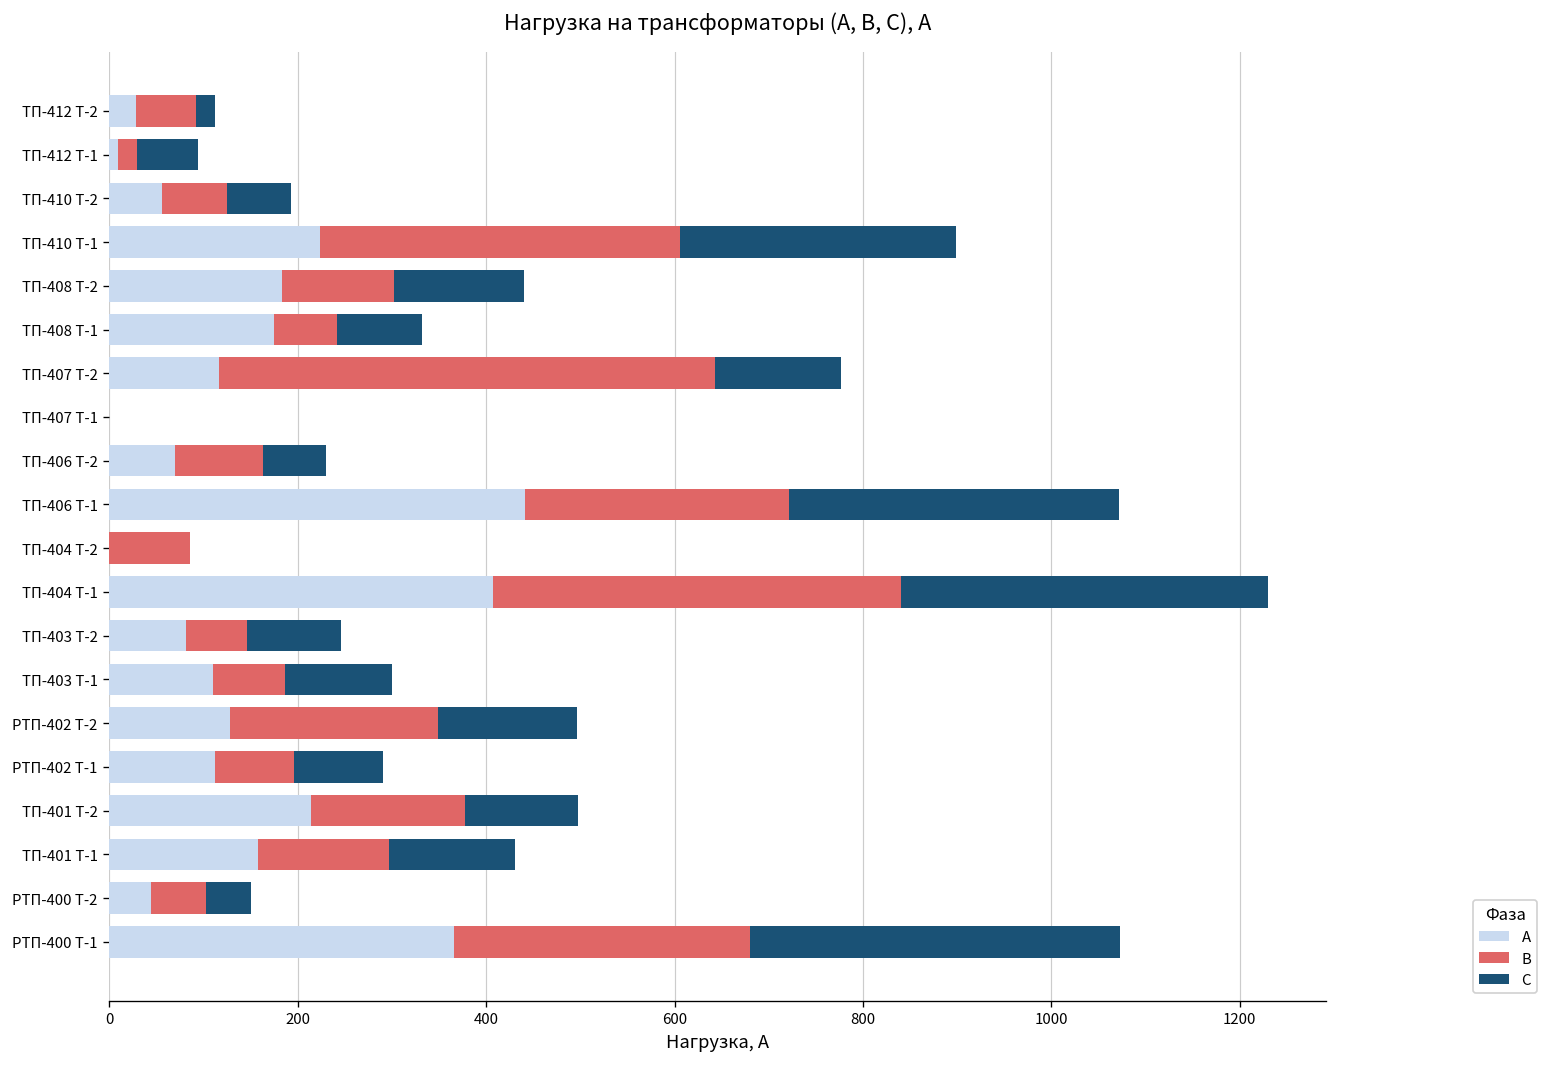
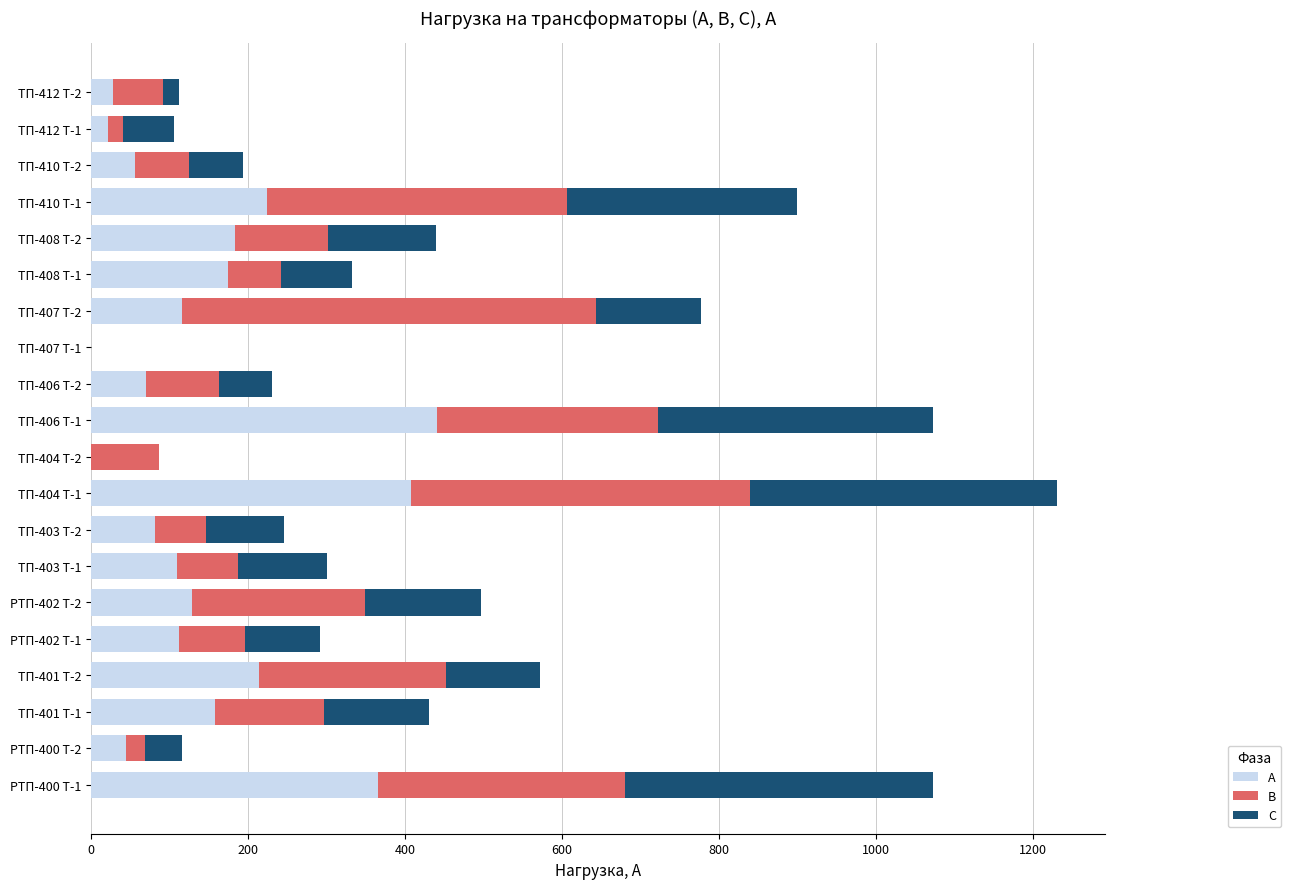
  {
    "А": {
      "ТП-412 Т-2": 30,
-     "ТП-412 Т-1": 10,
+     "ТП-412 Т-1": 20,
      "ТП-410 Т-2": 60,
      "ТП-410 Т-1": 220,
      "ТП-408 Т-2": 180,
      "ТП-408 Т-1": 180,
      "ТП-407 Т-2": 120,
      "ТП-407 Т-1": 0,
      "ТП-406 Т-2": 70,
      "ТП-406 Т-1": 440,
      "ТП-404 Т-2": 0,
      "ТП-404 Т-1": 410,
      "ТП-403 Т-2": 80,
      "ТП-403 Т-1": 110,
      "РТП-402 Т-2": 130,
      "РТП-402 Т-1": 110,
      "ТП-401 Т-2": 210,
      "ТП-401 Т-1": 160,
      "РТП-400 Т-2": 40,
      "РТП-400 Т-1": 370
    },
    "В": {
      "ТП-412 Т-2": 60,
      "ТП-412 Т-1": 20,
      "ТП-410 Т-2": 70,
      "ТП-410 Т-1": 380,
      "ТП-408 Т-2": 120,
      "ТП-408 Т-1": 70,
      "ТП-407 Т-2": 530,
      "ТП-407 Т-1": 0,
      "ТП-406 Т-2": 90,
      "ТП-406 Т-1": 280,
      "ТП-404 Т-2": 90,
      "ТП-404 Т-1": 430,
      "ТП-403 Т-2": 70,
      "ТП-403 Т-1": 80,
      "РТП-402 Т-2": 220,
      "РТП-402 Т-1": 80,
-     "ТП-401 Т-2": 160,
+     "ТП-401 Т-2": 240,
      "ТП-401 Т-1": 140,
-     "РТП-400 Т-2": 60,
+     "РТП-400 Т-2": 30,
      "РТП-400 Т-1": 310
    },
    "С": {
      "ТП-412 Т-2": 20,
      "ТП-412 Т-1": 70,
      "ТП-410 Т-2": 70,
      "ТП-410 Т-1": 290,
      "ТП-408 Т-2": 140,
      "ТП-408 Т-1": 90,
      "ТП-407 Т-2": 130,
      "ТП-407 Т-1": 0,
      "ТП-406 Т-2": 70,
      "ТП-406 Т-1": 350,
      "ТП-404 Т-2": 0,
      "ТП-404 Т-1": 390,
      "ТП-403 Т-2": 100,
      "ТП-403 Т-1": 110,
      "РТП-402 Т-2": 150,
      "РТП-402 Т-1": 100,
      "ТП-401 Т-2": 120,
      "ТП-401 Т-1": 130,
      "РТП-400 Т-2": 50,
      "РТП-400 Т-1": 390
    }
  }
